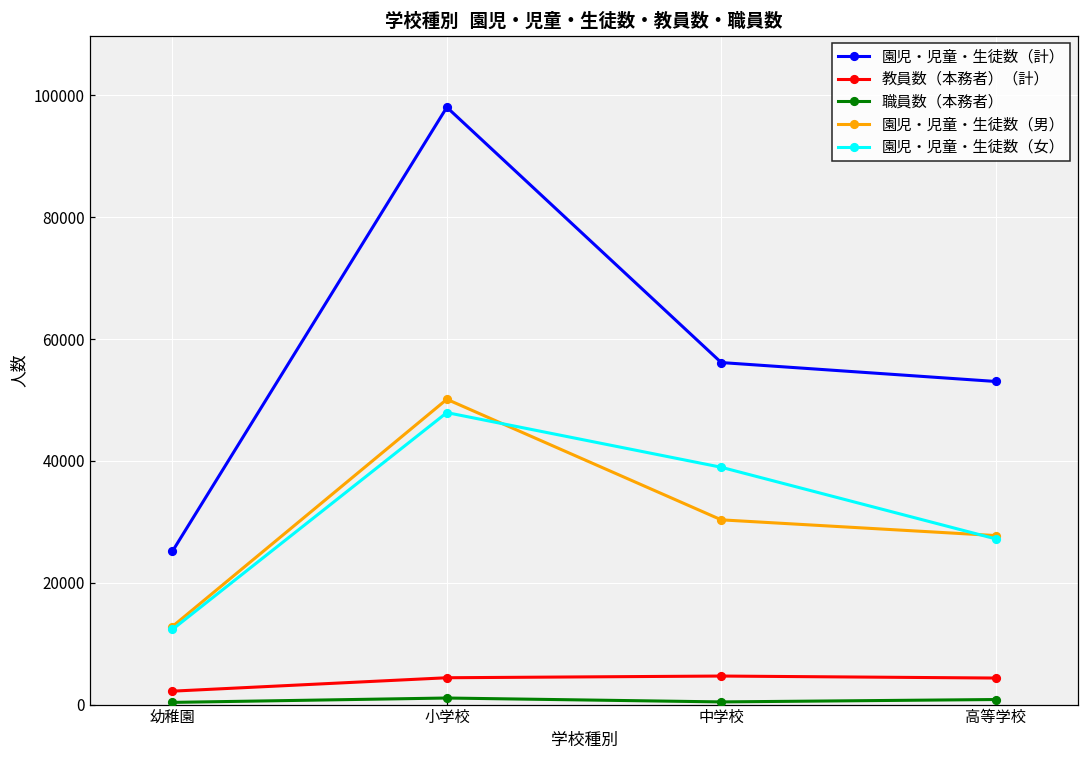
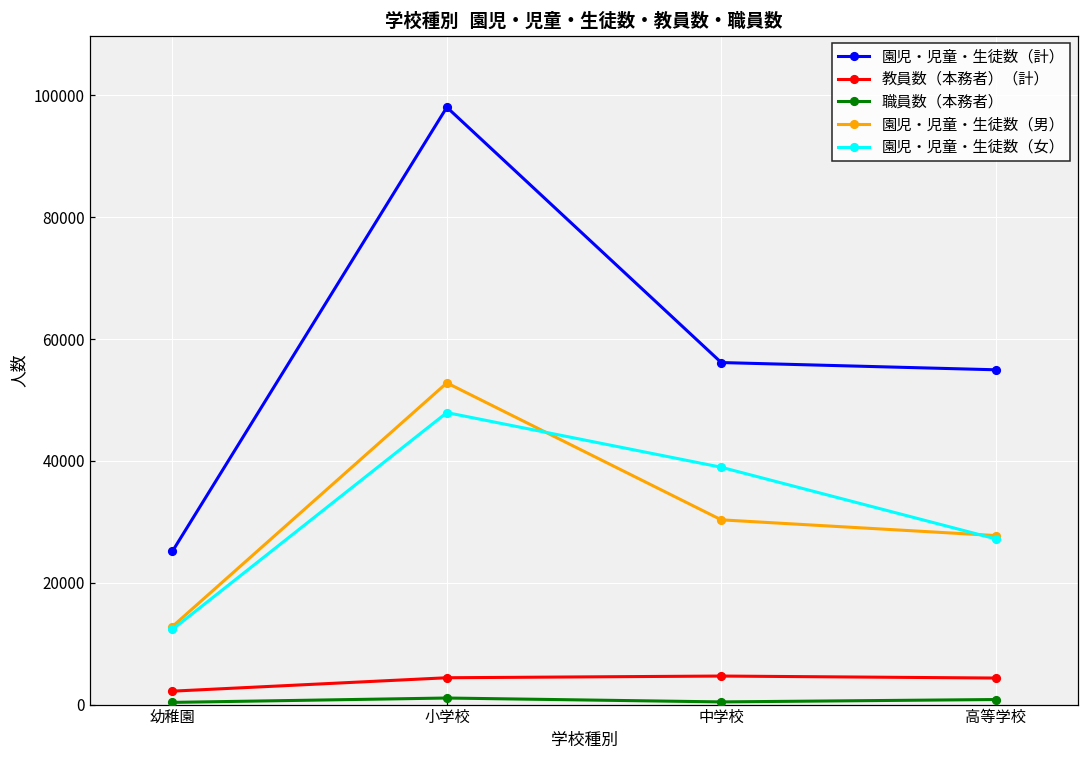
  {
    "園児・児童・生徒数（計）": {
      "幼稚園": 25000,
      "小学校": 98000,
      "中学校": 56000,
-     "高等学校": 53000
+     "高等学校": 55000
    },
    "教員数（本務者）（計）": {
      "幼稚園": 2000,
      "小学校": 4000,
      "中学校": 5000,
      "高等学校": 4000
    },
    "職員数（本務者）": {
      "幼稚園": 0,
      "小学校": 1000,
      "中学校": 0,
      "高等学校": 1000
    },
    "園児・児童・生徒数（男）": {
      "幼稚園": 13000,
-     "小学校": 50000,
+     "小学校": 53000,
      "中学校": 30000,
      "高等学校": 28000
    },
    "園児・児童・生徒数（女）": {
      "幼稚園": 12000,
      "小学校": 48000,
      "中学校": 39000,
      "高等学校": 27000
    }
  }
